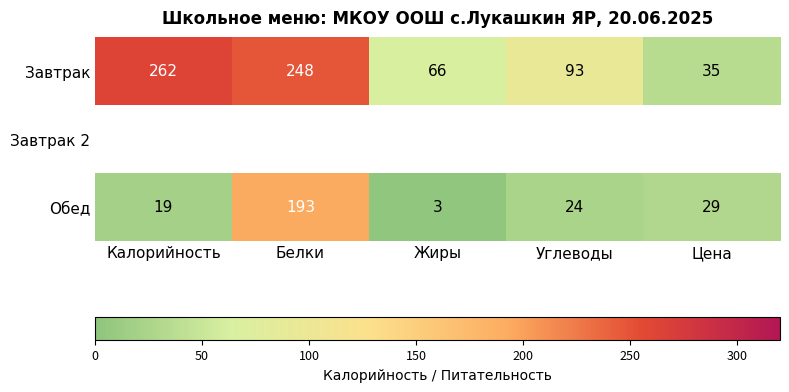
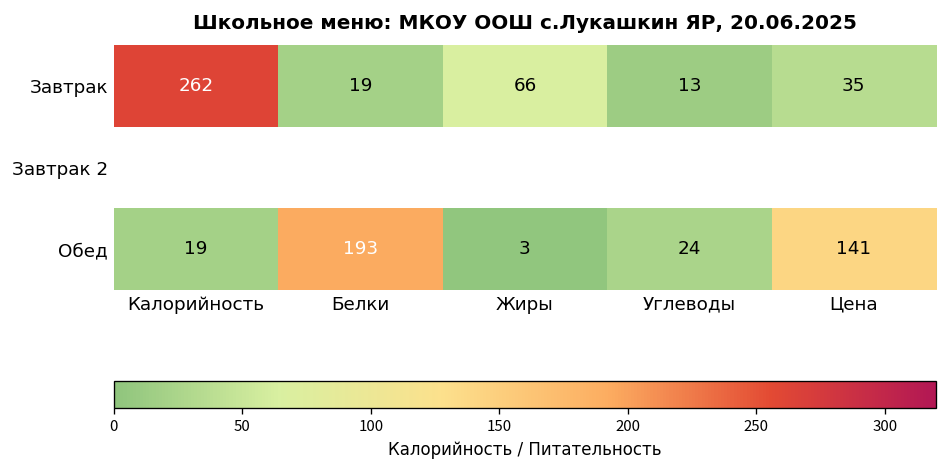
  {
    "Завтрак": {
      "Калорийность": 262,
-     "Белки": 248,
+     "Белки": 19,
      "Жиры": 66,
-     "Углеводы": 93,
+     "Углеводы": 13,
      "Цена": 35
    },
    "Обед": {
      "Калорийность": 19,
      "Белки": 193,
      "Жиры": 3,
      "Углеводы": 24,
-     "Цена": 29
+     "Цена": 141
    }
  }
